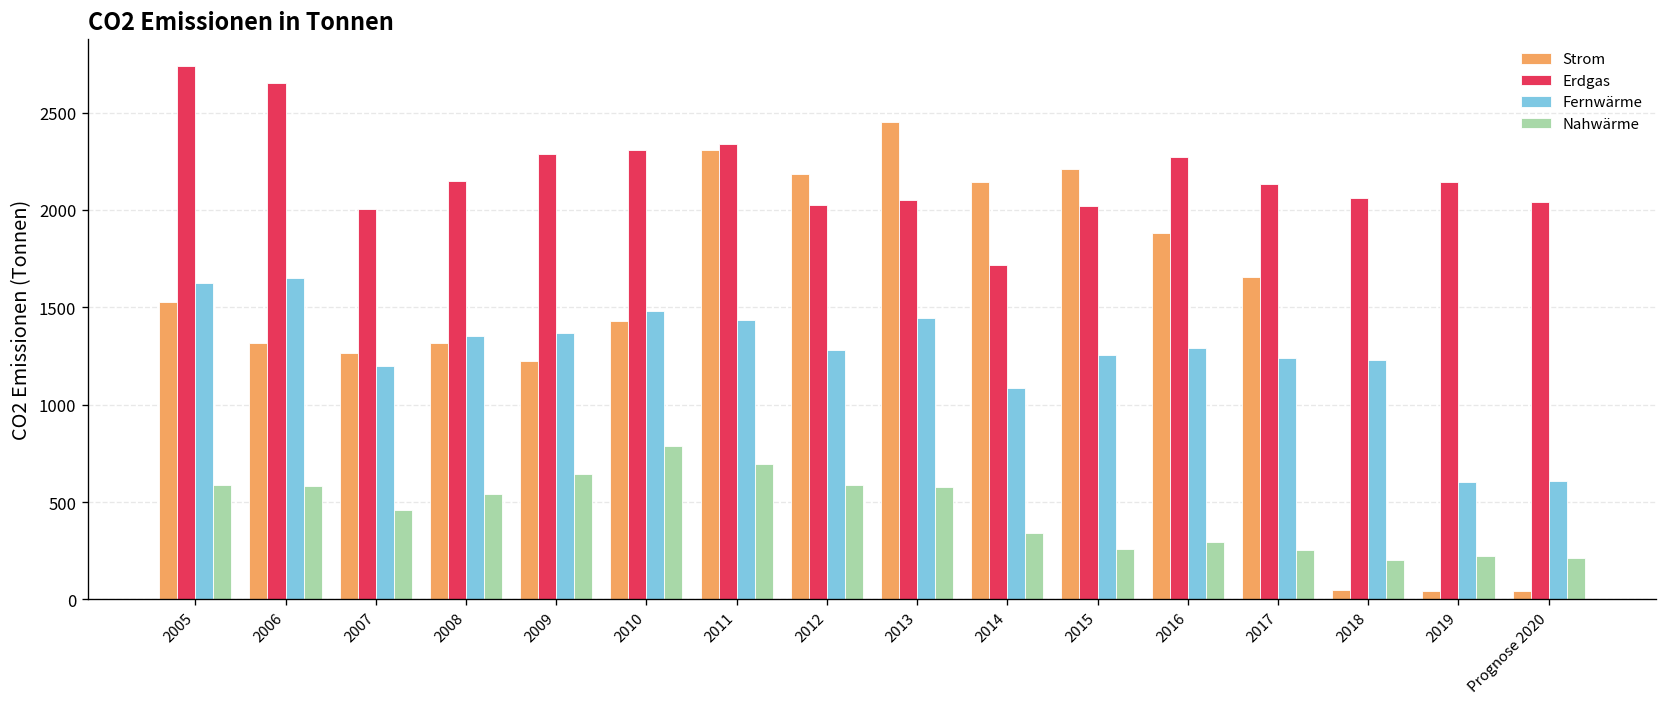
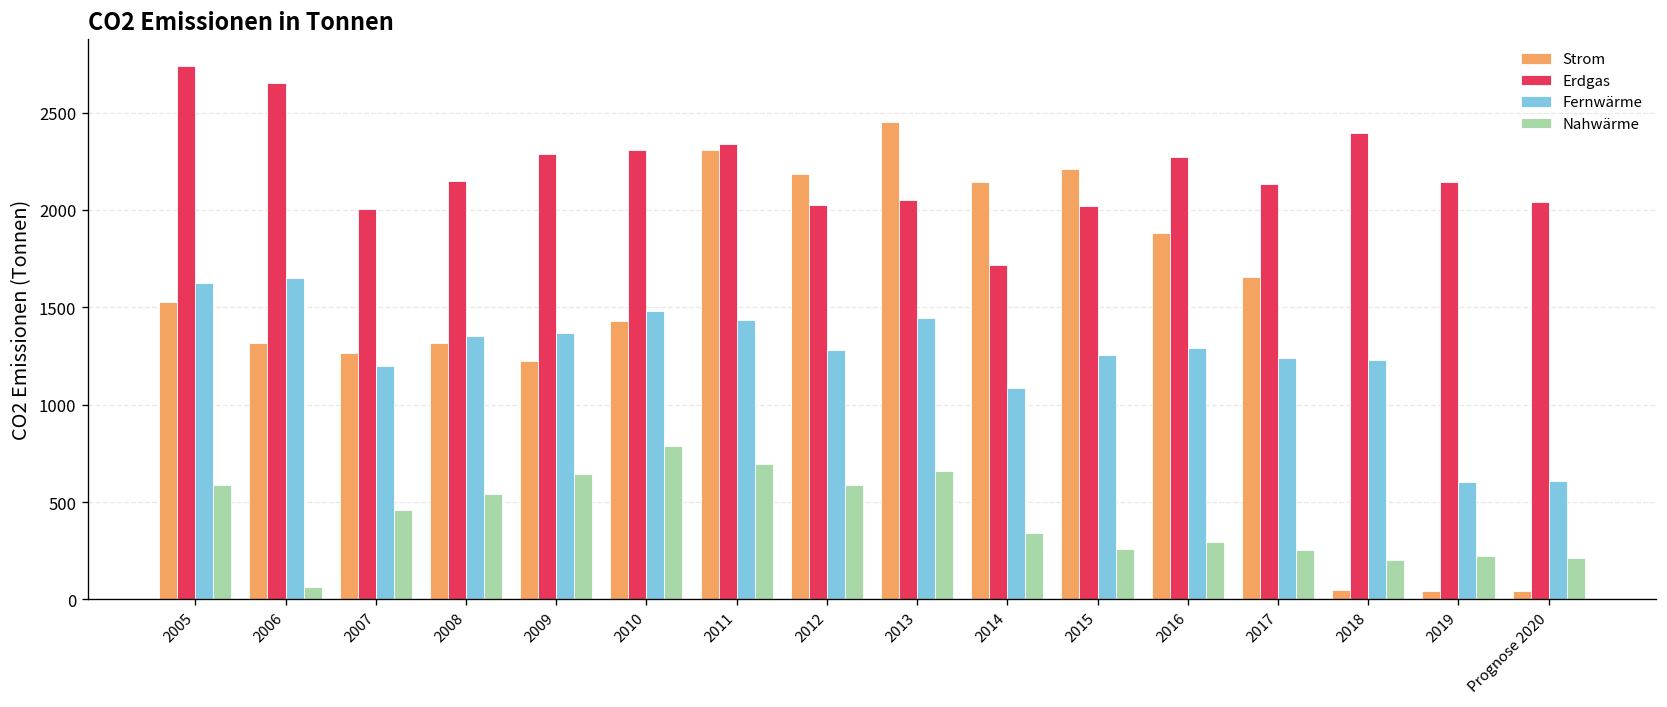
  {
    "Strom": {
      "2005": 1530,
      "2006": 1320,
      "2007": 1270,
      "2008": 1320,
      "2009": 1220,
      "2010": 1430,
      "2011": 2310,
      "2012": 2190,
      "2013": 2450,
      "2014": 2150,
      "2015": 2210,
      "2016": 1880,
      "2017": 1660,
      "2018": 50,
      "2019": 40,
      "Prognose 2020": 40
    },
    "Erdgas": {
      "2005": 2740,
      "2006": 2650,
      "2007": 2000,
      "2008": 2150,
      "2009": 2290,
      "2010": 2310,
      "2011": 2340,
      "2012": 2030,
      "2013": 2050,
      "2014": 1720,
      "2015": 2020,
      "2016": 2270,
      "2017": 2140,
-     "2018": 2060,
+     "2018": 2390,
      "2019": 2150,
      "Prognose 2020": 2040
    },
    "Fernwärme": {
      "2005": 1630,
      "2006": 1650,
      "2007": 1200,
      "2008": 1350,
      "2009": 1370,
      "2010": 1480,
      "2011": 1430,
      "2012": 1280,
      "2013": 1450,
      "2014": 1090,
      "2015": 1260,
      "2016": 1290,
      "2017": 1240,
      "2018": 1230,
      "2019": 600,
      "Prognose 2020": 610
    },
    "Nahwärme": {
      "2005": 590,
-     "2006": 580,
+     "2006": 60,
      "2007": 460,
      "2008": 540,
      "2009": 650,
      "2010": 790,
      "2011": 690,
      "2012": 590,
-     "2013": 580,
+     "2013": 660,
      "2014": 340,
      "2015": 260,
      "2016": 300,
      "2017": 250,
      "2018": 200,
      "2019": 220,
      "Prognose 2020": 210
    }
  }
